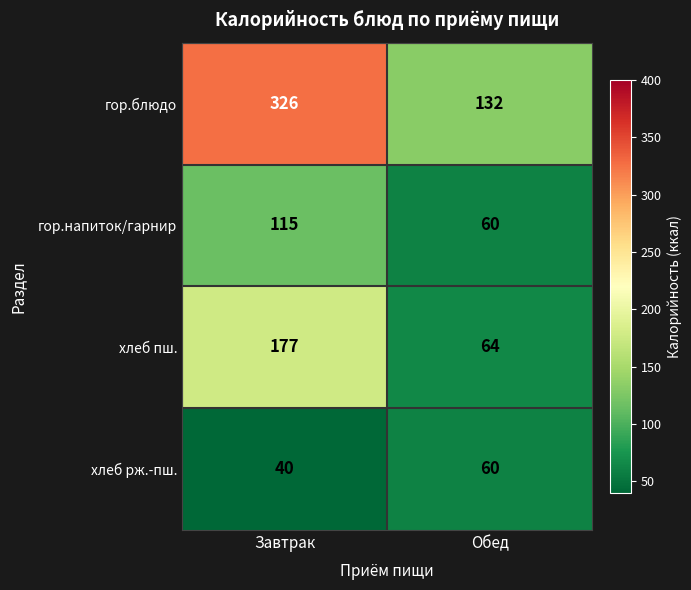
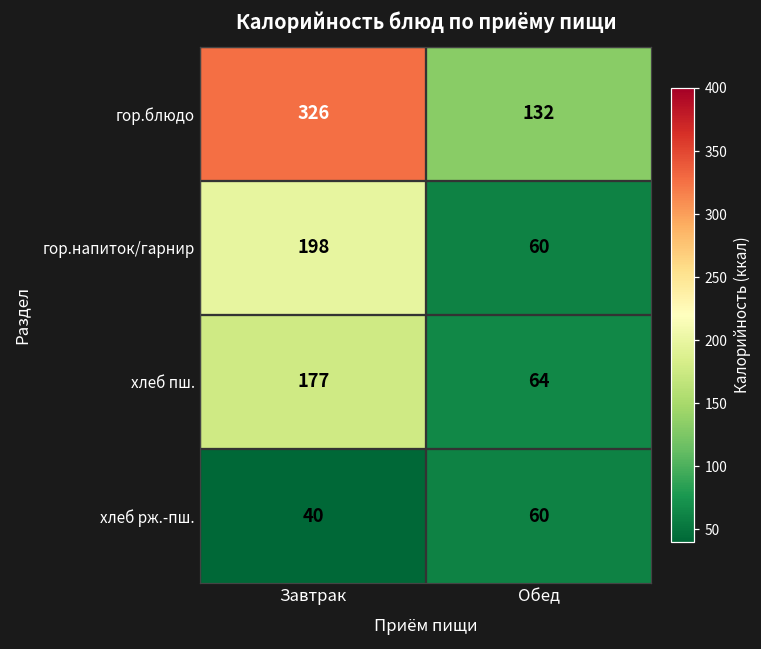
  {
    "гор.блюдо": {
      "Завтрак": 326,
      "Обед": 132
    },
    "гор.напиток/гарнир": {
-     "Завтрак": 115,
+     "Завтрак": 198,
      "Обед": 60
    },
    "хлеб пш.": {
      "Завтрак": 177,
      "Обед": 64
    },
    "хлеб рж.-пш.": {
      "Завтрак": 40,
      "Обед": 60
    }
  }
